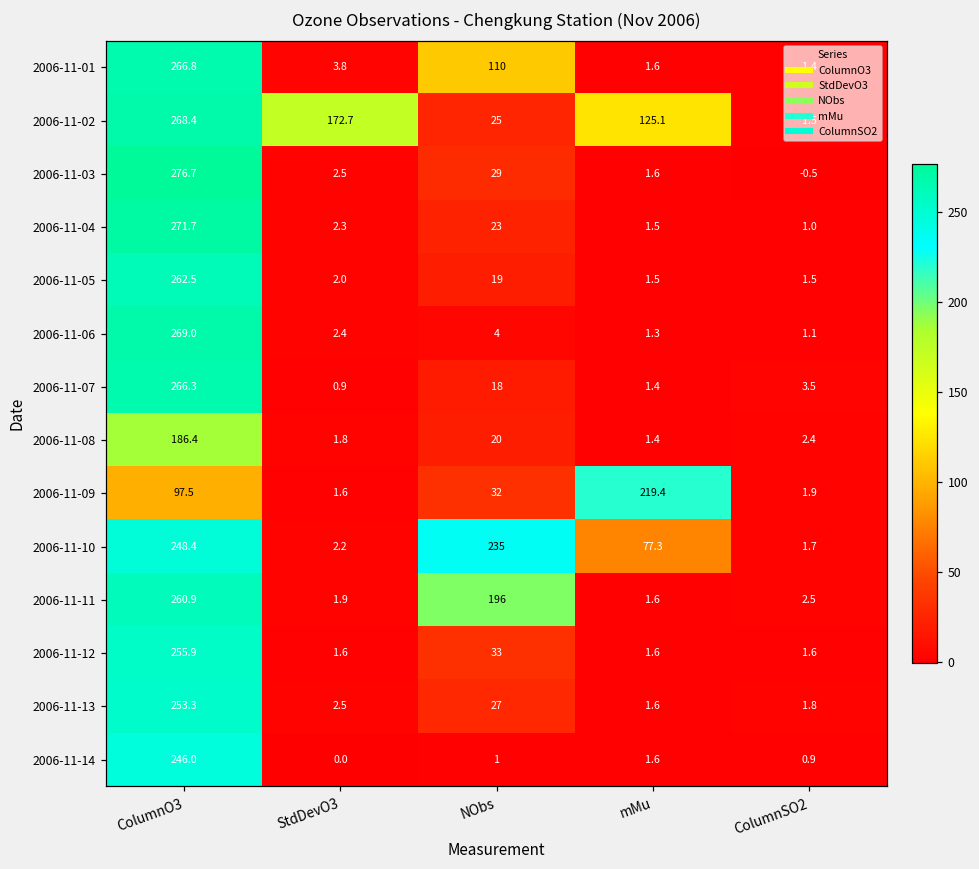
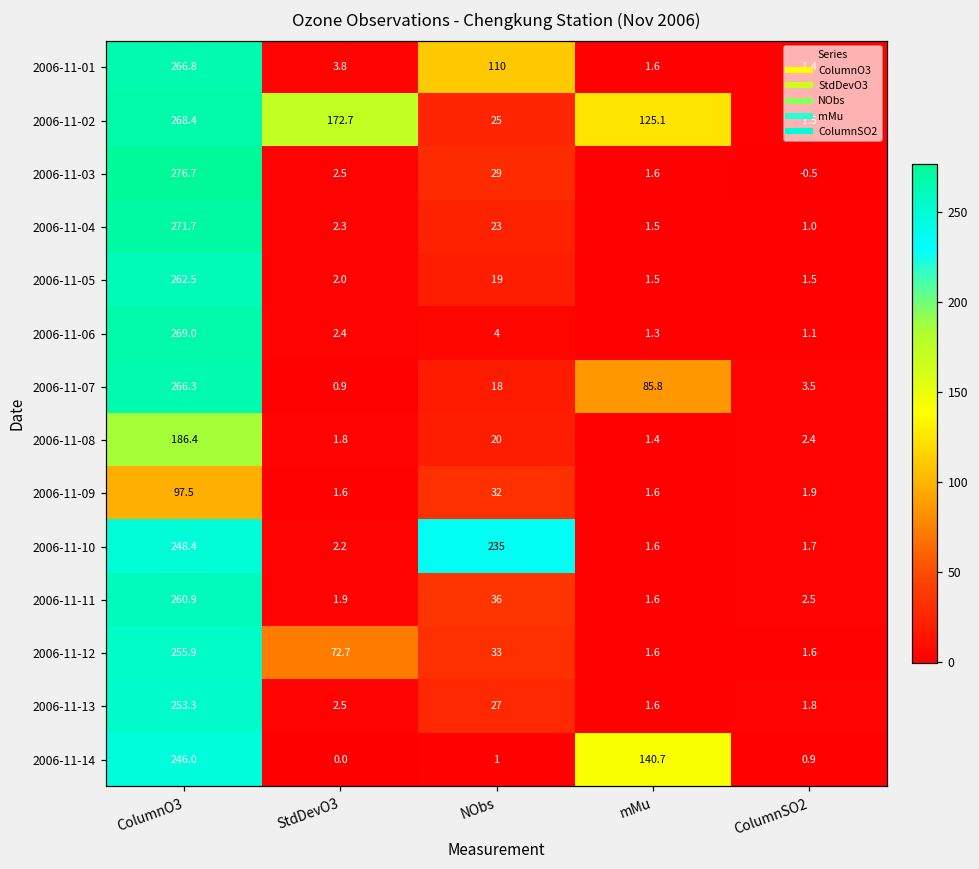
  {
    "2006-11-01": {
      "ColumnO3": 266.8,
      "StdDevO3": 3.8,
      "NObs": 110,
      "mMu": 1.6
    },
    "2006-11-02": {
      "ColumnO3": 268.4,
      "StdDevO3": 172.7,
      "NObs": 25,
      "mMu": 125.1
    },
    "2006-11-03": {
      "ColumnO3": 276.7,
      "StdDevO3": 2.5,
      "NObs": 29,
      "mMu": 1.6,
      "ColumnSO2": -0.5
    },
    "2006-11-04": {
      "ColumnO3": 271.7,
      "StdDevO3": 2.3,
      "NObs": 23,
      "mMu": 1.5,
      "ColumnSO2": 1.0
    },
    "2006-11-05": {
      "ColumnO3": 262.5,
      "StdDevO3": 2.0,
      "NObs": 19,
      "mMu": 1.5,
      "ColumnSO2": 1.5
    },
    "2006-11-06": {
      "ColumnO3": 269.0,
      "StdDevO3": 2.4,
      "NObs": 4,
      "mMu": 1.3,
      "ColumnSO2": 1.1
    },
    "2006-11-07": {
      "ColumnO3": 266.3,
      "StdDevO3": 0.9,
      "NObs": 18,
-     "mMu": 1.4,
+     "mMu": 85.8,
      "ColumnSO2": 3.5
    },
    "2006-11-08": {
      "ColumnO3": 186.4,
      "StdDevO3": 1.8,
      "NObs": 20,
      "mMu": 1.4,
      "ColumnSO2": 2.4
    },
    "2006-11-09": {
      "ColumnO3": 97.5,
      "StdDevO3": 1.6,
      "NObs": 32,
-     "mMu": 219.4,
+     "mMu": 1.6,
      "ColumnSO2": 1.9
    },
    "2006-11-10": {
      "ColumnO3": 248.4,
      "StdDevO3": 2.2,
      "NObs": 235,
-     "mMu": 77.3,
+     "mMu": 1.6,
      "ColumnSO2": 1.7
    },
    "2006-11-11": {
      "ColumnO3": 260.9,
      "StdDevO3": 1.9,
-     "NObs": 196,
+     "NObs": 36,
      "mMu": 1.6,
      "ColumnSO2": 2.5
    },
    "2006-11-12": {
      "ColumnO3": 255.9,
-     "StdDevO3": 1.6,
+     "StdDevO3": 72.7,
      "NObs": 33,
      "mMu": 1.6,
      "ColumnSO2": 1.6
    },
    "2006-11-13": {
      "ColumnO3": 253.3,
      "StdDevO3": 2.5,
      "NObs": 27,
      "mMu": 1.6,
      "ColumnSO2": 1.8
    },
    "2006-11-14": {
      "ColumnO3": 246.0,
      "StdDevO3": 0.0,
      "NObs": 1,
-     "mMu": 1.6,
+     "mMu": 140.7,
      "ColumnSO2": 0.9
    }
  }
